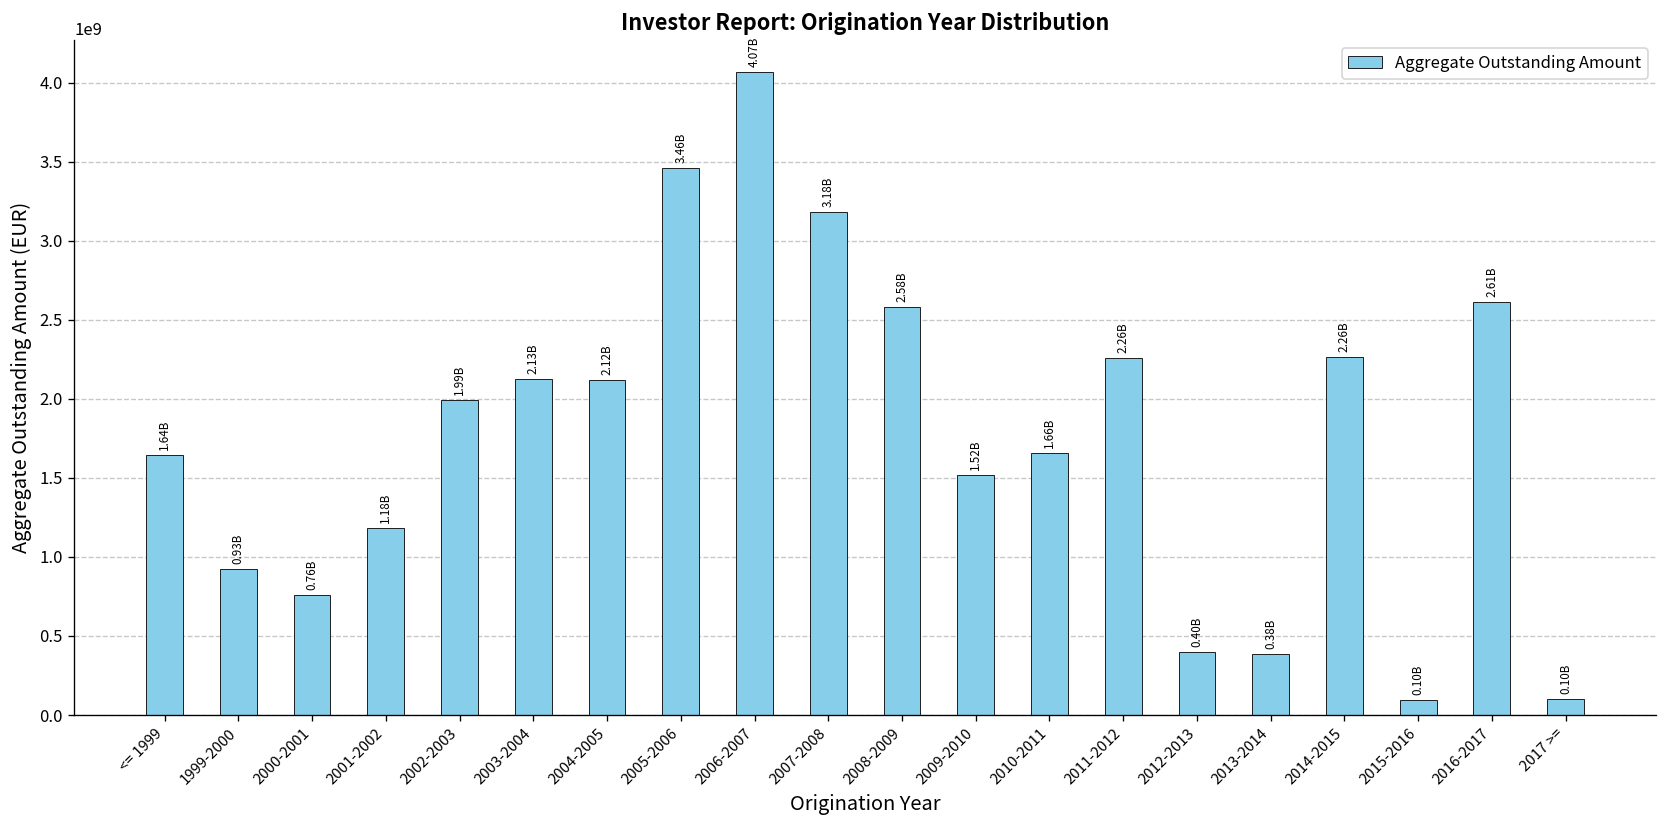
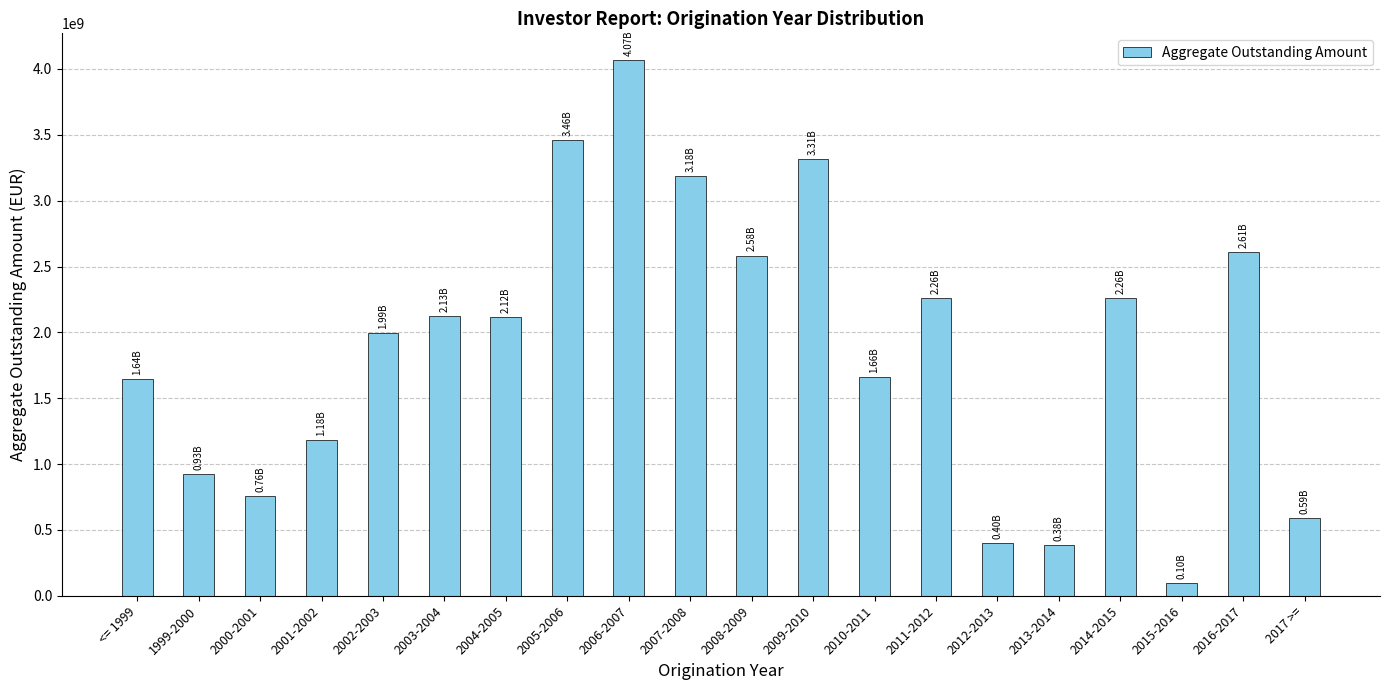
  {
    "<= 1999": "1.64B",
    "1999-2000": "0.93B",
    "2000-2001": "0.76B",
    "2001-2002": "1.18B",
    "2002-2003": "1.99B",
    "2003-2004": "2.13B",
    "2004-2005": "2.12B",
    "2005-2006": "3.46B",
    "2006-2007": "4.07B",
    "2007-2008": "3.18B",
    "2008-2009": "2.58B",
-   "2009-2010": "1.52B",
+   "2009-2010": "3.31B",
    "2010-2011": "1.66B",
    "2011-2012": "2.26B",
    "2012-2013": "0.40B",
    "2013-2014": "0.38B",
    "2014-2015": "2.26B",
    "2015-2016": "0.10B",
    "2016-2017": "2.61B",
-   "2017 >=": "0.10B"
+   "2017 >=": "0.59B"
  }
